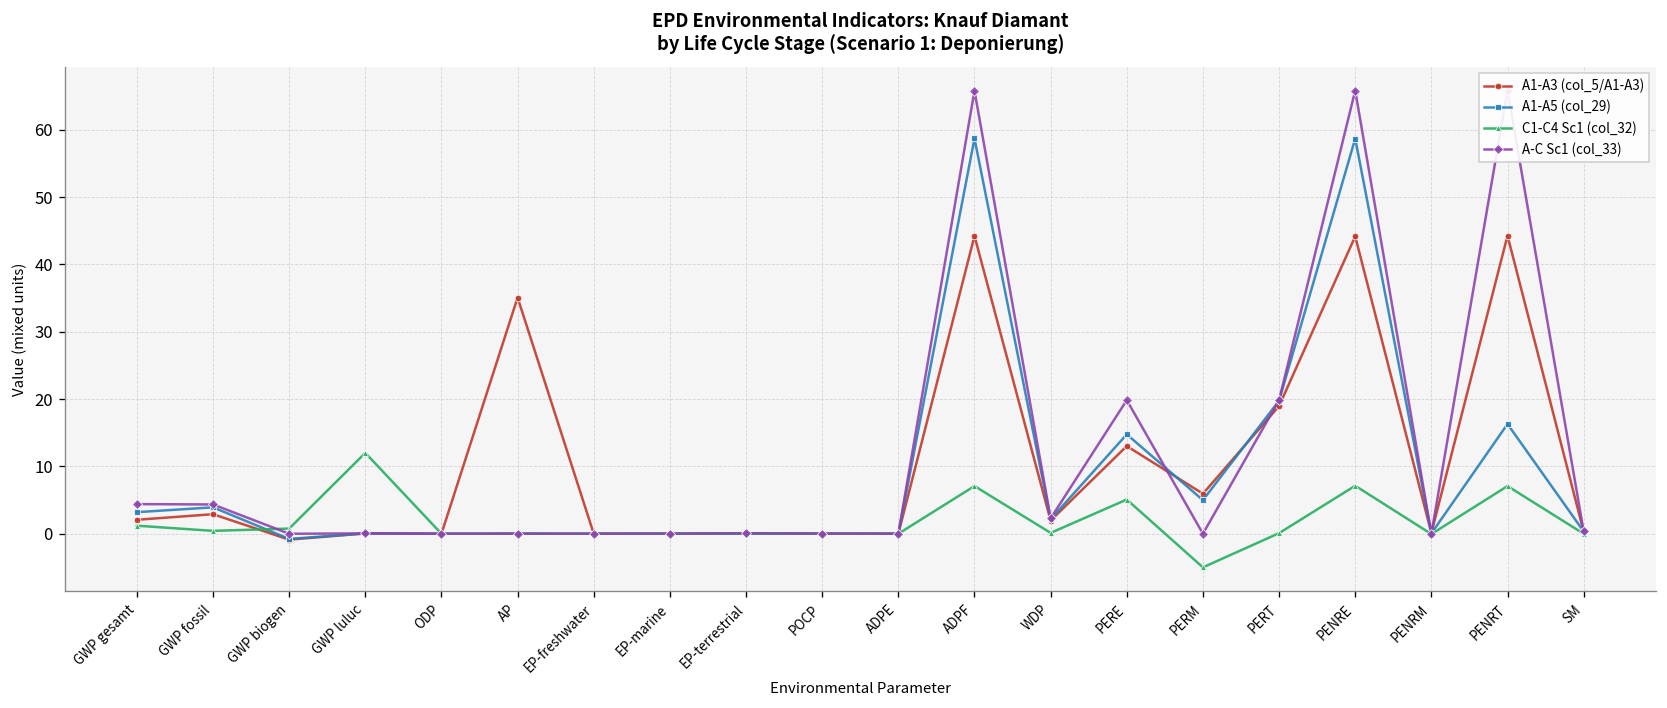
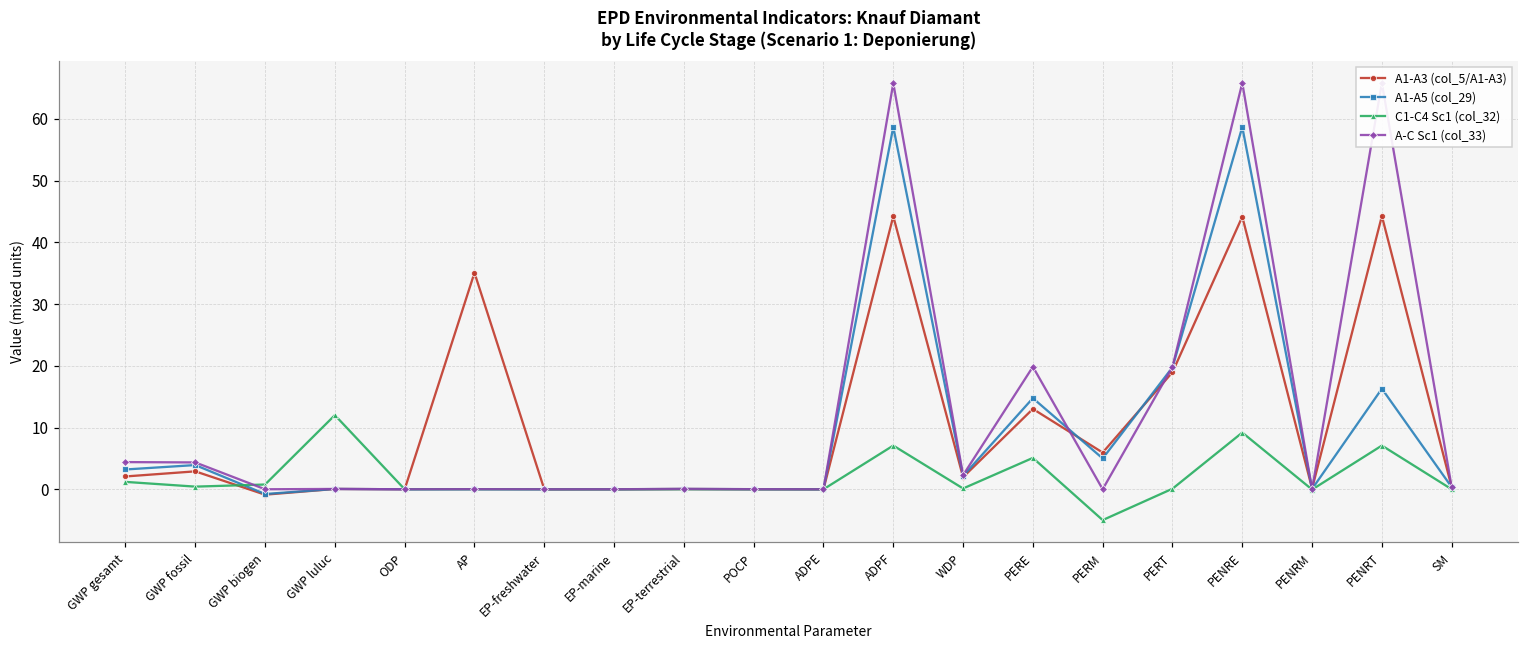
  {
    "A1-A3 (col_5/A1-A3)": {
      "GWP gesamt": 2,
      "GWP fossil": 3,
      "AP": 35,
      "ADPF": 44,
      "PERE": 13,
      "PERM": 6,
      "PERT": 19,
      "PENRE": 44,
      "PENRT": 44
    },
    "A1-A5 (col_29)": {
      "GWP gesamt": 3,
      "ADPF": 59,
      "PERE": 15,
      "PERM": 5,
      "PENRE": 59,
      "PENRT": 16
    },
    "C1-C4 Sc1 (col_32)": {
      "GWP gesamt": 1,
      "GWP fossil": 0,
      "GWP biogen": 1,
      "GWP luluc": 12,
      "ADPF": 7,
      "WDP": 0,
      "PERE": 5,
      "PERM": -5,
      "PERT": 0,
-     "PENRE": 7,
+     "PENRE": 9,
      "PENRT": 7
    },
    "A-C Sc1 (col_33)": {
      "GWP gesamt": 4,
      "GWP biogen": 0,
      "ADPF": 66,
      "PERE": 20,
      "PERM": 0,
      "PENRE": 66
    }
  }
